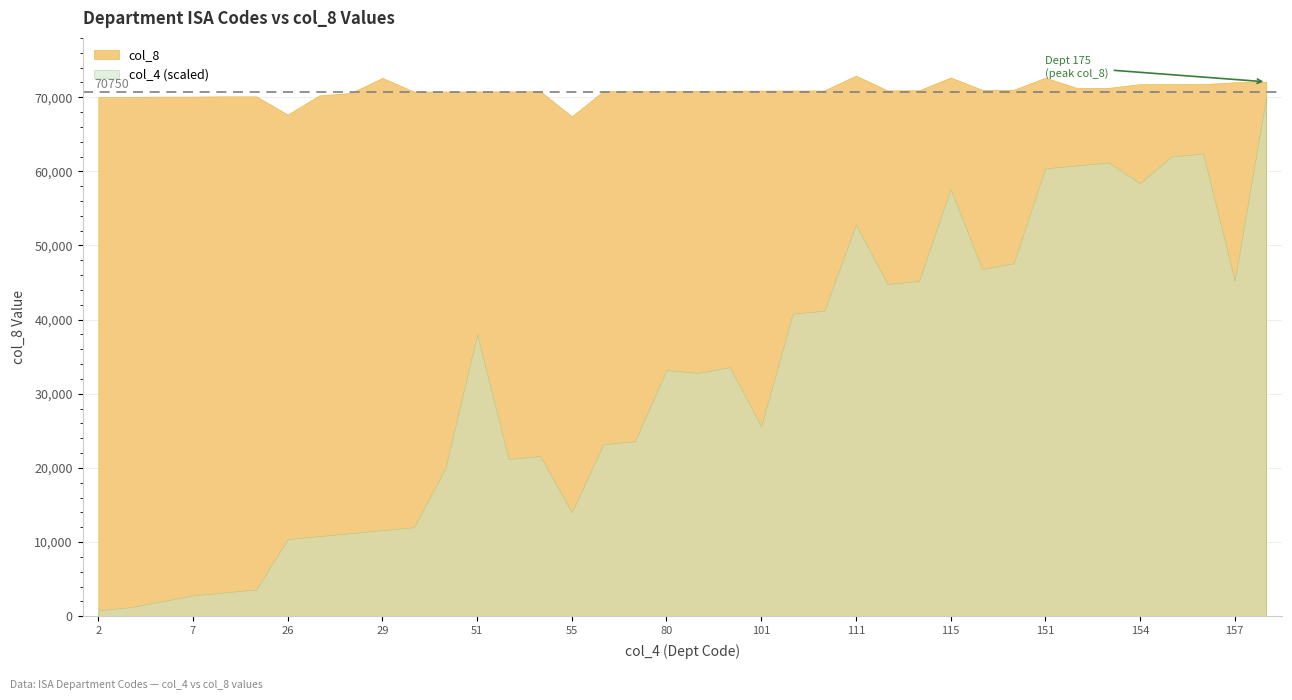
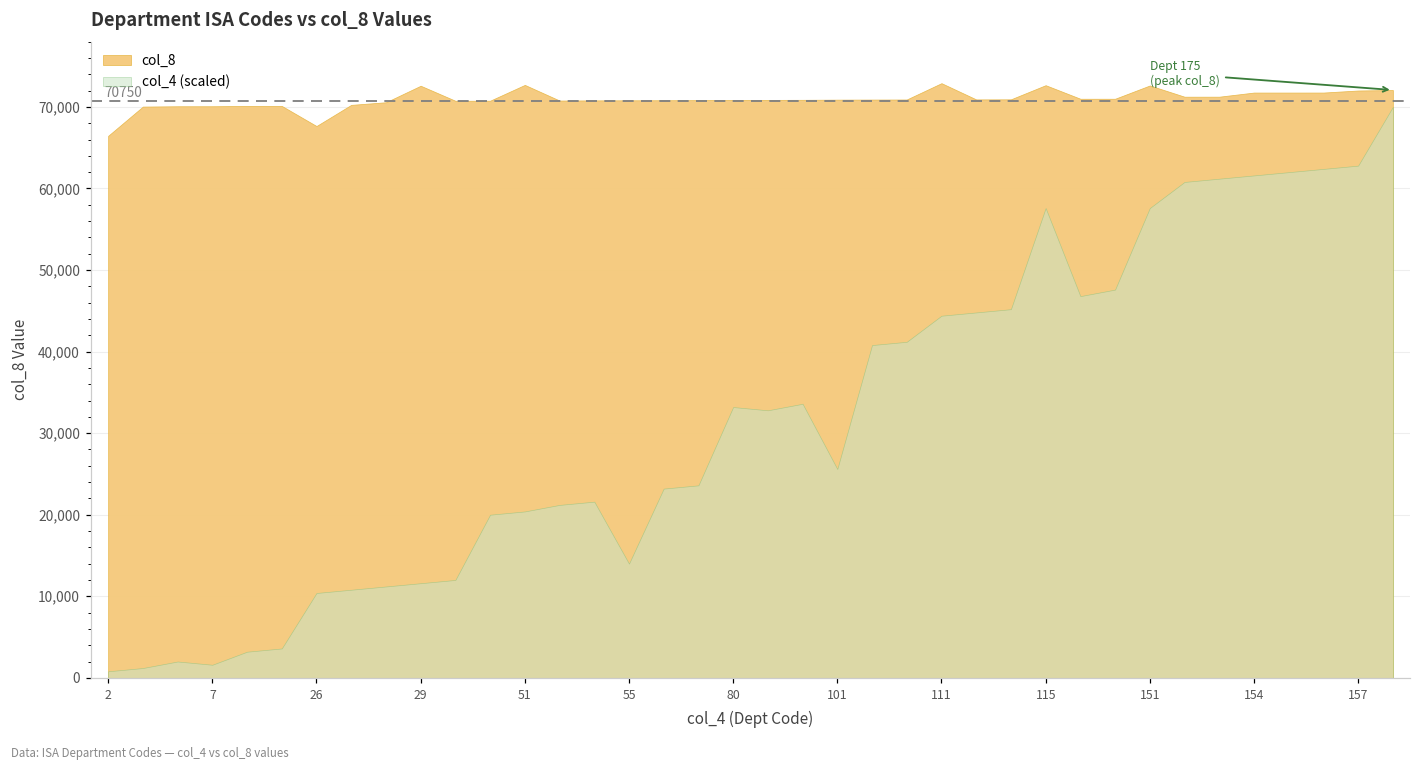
  {
    "col_8": {
-     "2": "70,000",
+     "2": "66,000",
      "7": "70,000",
      "26": "68,000",
      "29": "73,000",
-     "51": "71,000",
-     "55": "67,000",
+     "51": "73,000",
+     "55": "71,000",
      "80": "71,000",
      "101": "71,000",
      "111": "73,000",
      "115": "73,000",
      "154": "72,000"
    },
    "col_4 (scaled)": {
      "2": "1,000",
-     "7": "3,000",
+     "7": "2,000",
      "26": "10,000",
      "29": "12,000",
-     "51": "38,000",
+     "51": "20,000",
      "55": "14,000",
      "80": "33,000",
      "101": "26,000",
-     "111": "53,000",
+     "111": "44,000",
      "115": "58,000",
-     "151": "60,000",
-     "154": "58,000",
-     "157": "45,000"
+     "151": "58,000",
+     "154": "62,000",
+     "157": "63,000"
    }
  }
